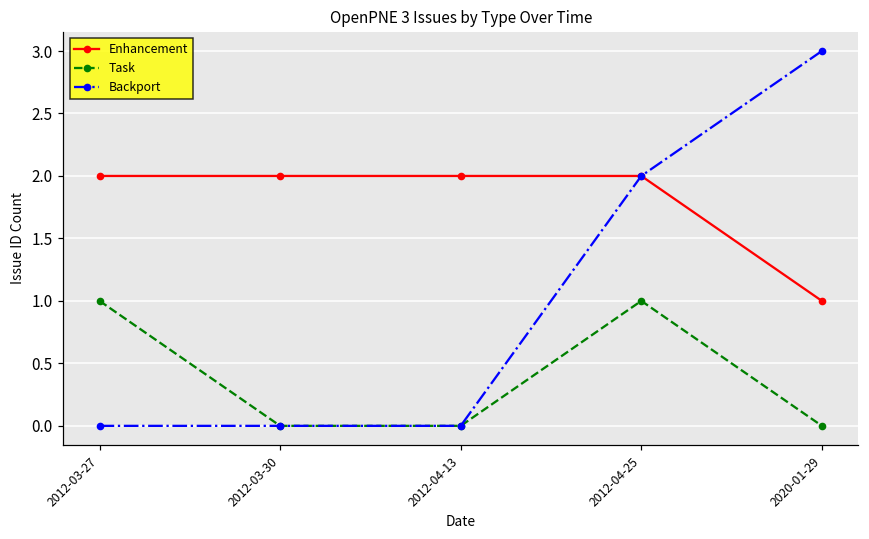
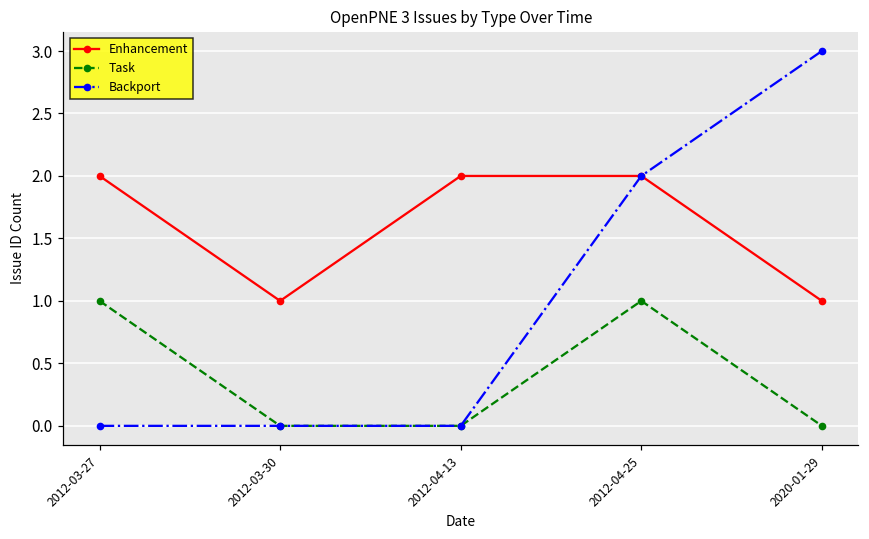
  {
    "Enhancement": {
      "2012-03-27": 2,
-     "2012-03-30": 2,
+     "2012-03-30": 1,
      "2012-04-13": 2,
      "2020-01-29": 1
    },
    "Task": {
      "2012-03-27": 1,
      "2012-04-25": 1,
      "2020-01-29": 0
    },
    "Backport": {
      "2012-03-27": 0,
      "2020-01-29": 3
    }
  }
